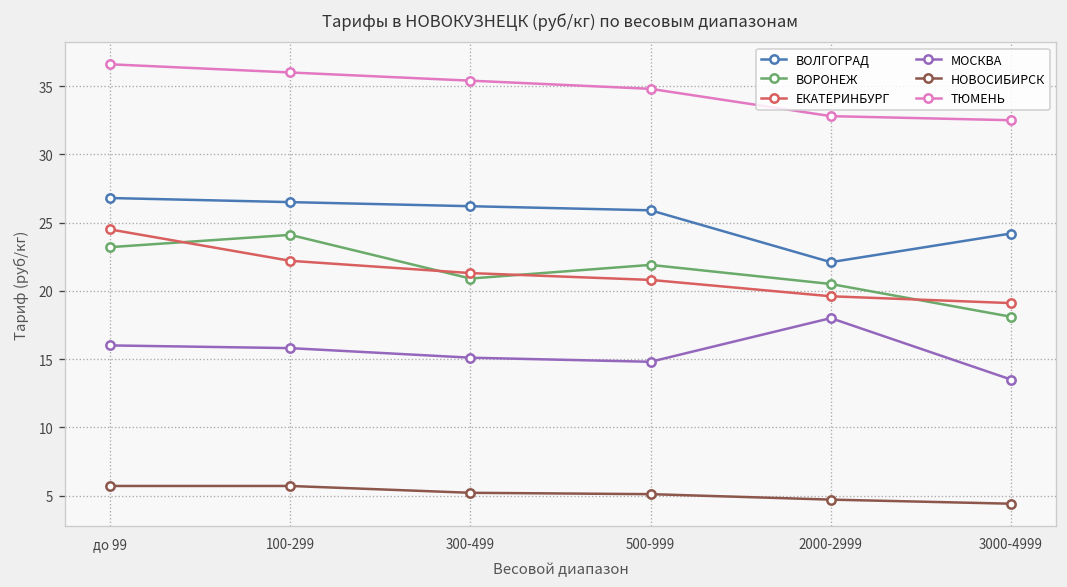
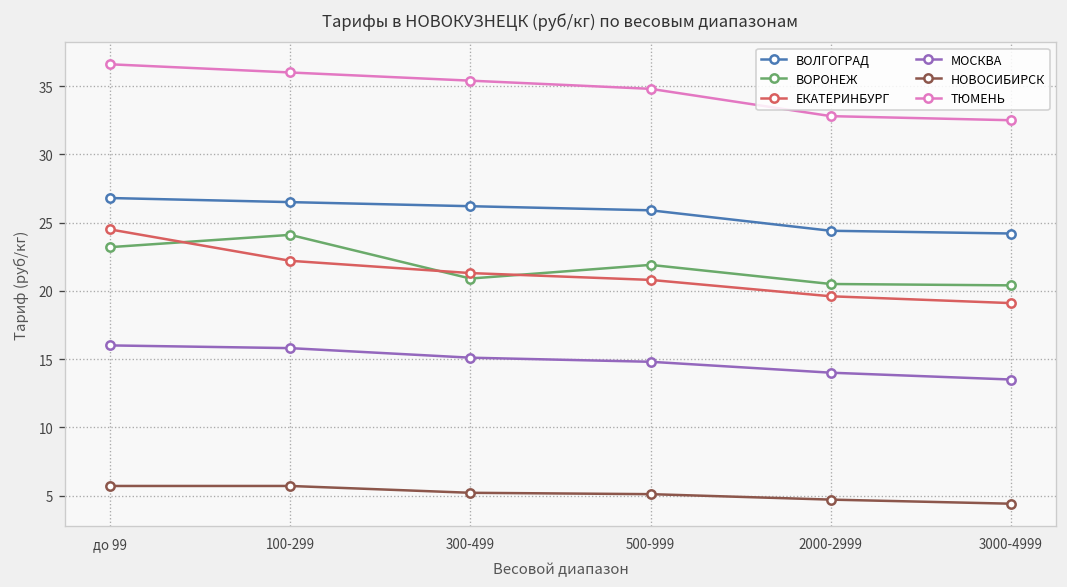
  {
    "ВОЛГОГРАД": {
      "до 99": 26.8,
      "100-299": 26.5,
      "300-499": 26.2,
      "500-999": 25.9,
-     "2000-2999": 22.1,
+     "2000-2999": 24.4,
      "3000-4999": 24.2
    },
    "ВОРОНЕЖ": {
      "до 99": 23.2,
      "100-299": 24.1,
      "300-499": 20.9,
      "500-999": 21.9,
      "2000-2999": 20.5,
-     "3000-4999": 18.1
+     "3000-4999": 20.4
    },
    "ЕКАТЕРИНБУРГ": {
      "до 99": 24.5,
      "100-299": 22.2,
      "300-499": 21.3,
      "500-999": 20.8,
      "2000-2999": 19.6,
      "3000-4999": 19.1
    },
    "МОСКВА": {
      "до 99": 16,
      "100-299": 16,
      "300-499": 15,
      "500-999": 15,
-     "2000-2999": 18,
+     "2000-2999": 14,
      "3000-4999": 13.5
    },
    "НОВОСИБИРСК": {
      "до 99": 5.7,
      "100-299": 5.7,
      "300-499": 5.2,
      "500-999": 5.1,
      "2000-2999": 4.7,
      "3000-4999": 4.4
    },
    "ТЮМЕНЬ": {
      "до 99": 36.6,
      "100-299": 36.0,
      "300-499": 35.4,
      "500-999": 34.8,
      "2000-2999": 32.8,
      "3000-4999": 32.5
    }
  }
